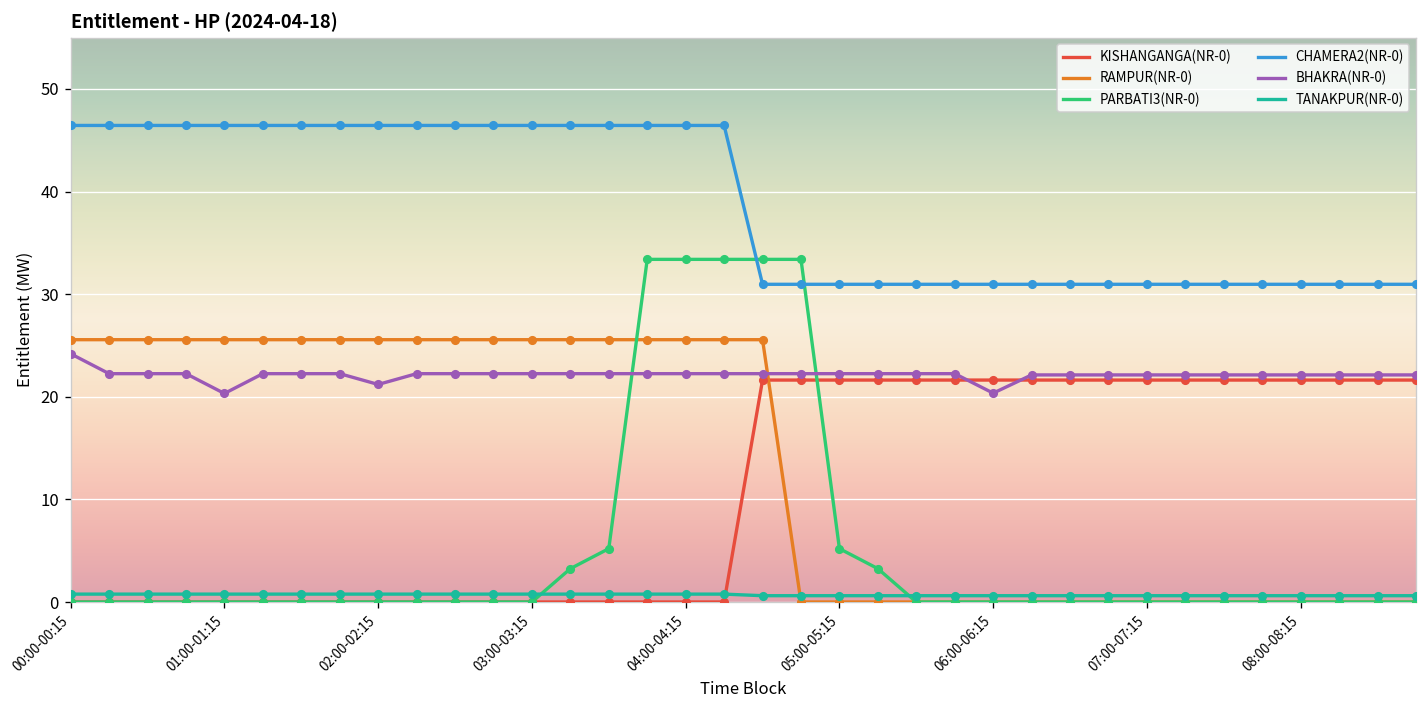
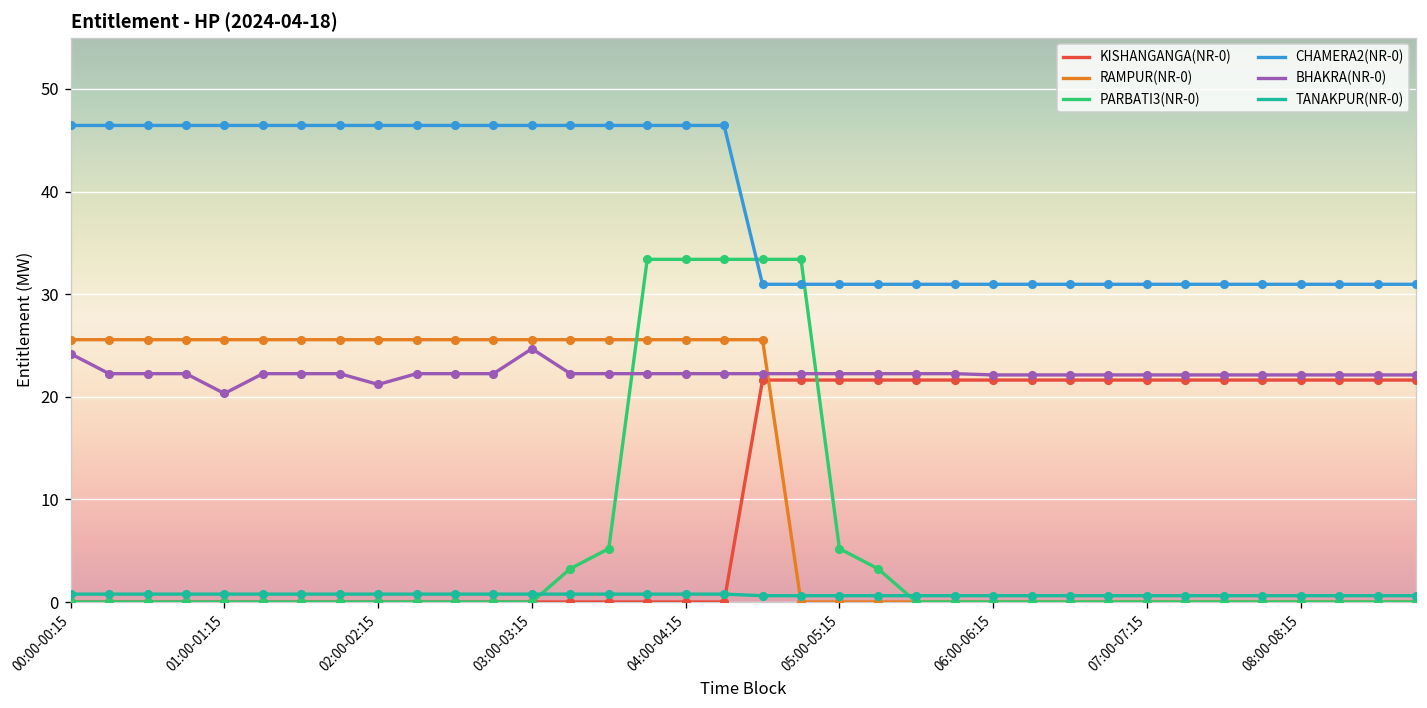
  {
    "CHAMERA2(NR-0)": {
      "00:00-00:15": 46,
      "01:00-01:15": 46,
      "02:00-02:15": 46,
      "03:00-03:15": 46,
      "04:00-04:15": 46,
      "05:00-05:15": 31,
      "06:00-06:15": 31,
      "07:00-07:15": 31,
      "08:00-08:15": 31
    },
    "BHAKRA(NR-0)": {
      "00:00-00:15": 24,
      "01:00-01:15": 20,
      "02:00-02:15": 21,
-     "03:00-03:15": 22,
+     "03:00-03:15": 25,
      "04:00-04:15": 22,
      "05:00-05:15": 22,
-     "06:00-06:15": 20,
+     "06:00-06:15": 22,
      "07:00-07:15": 22,
      "08:00-08:15": 22
    }
  }
